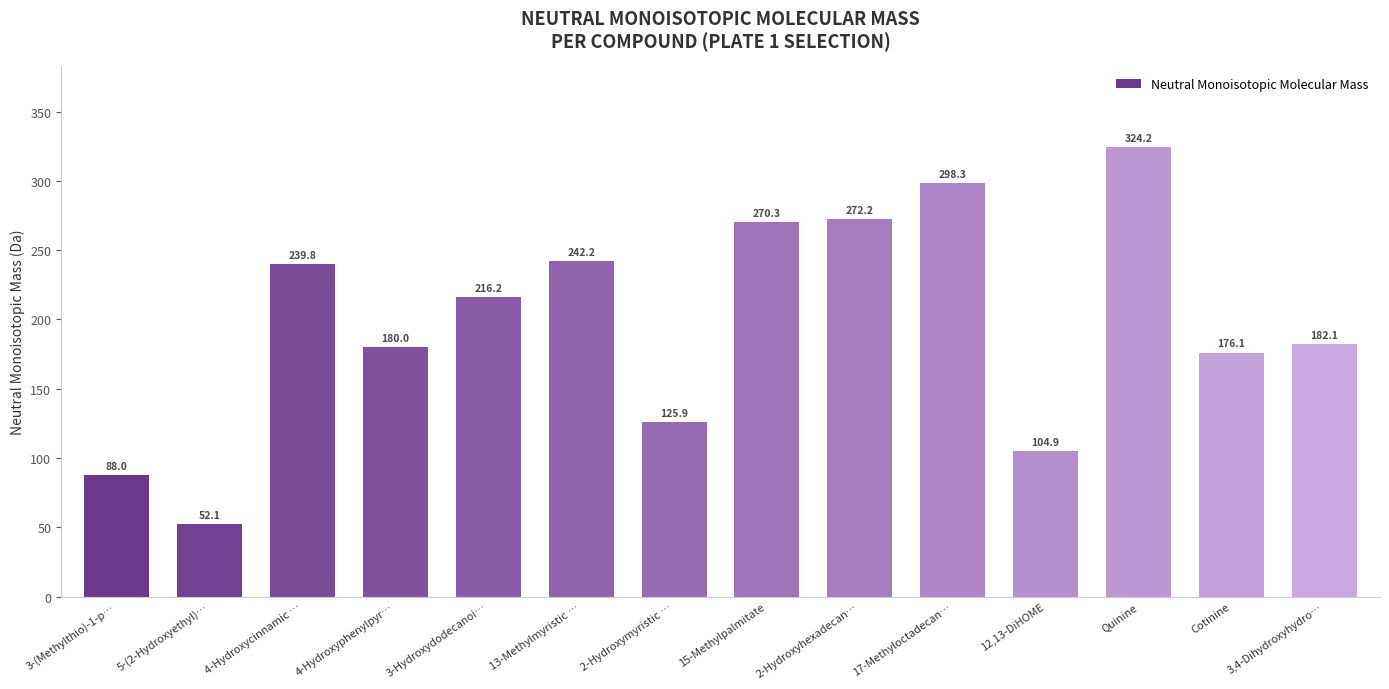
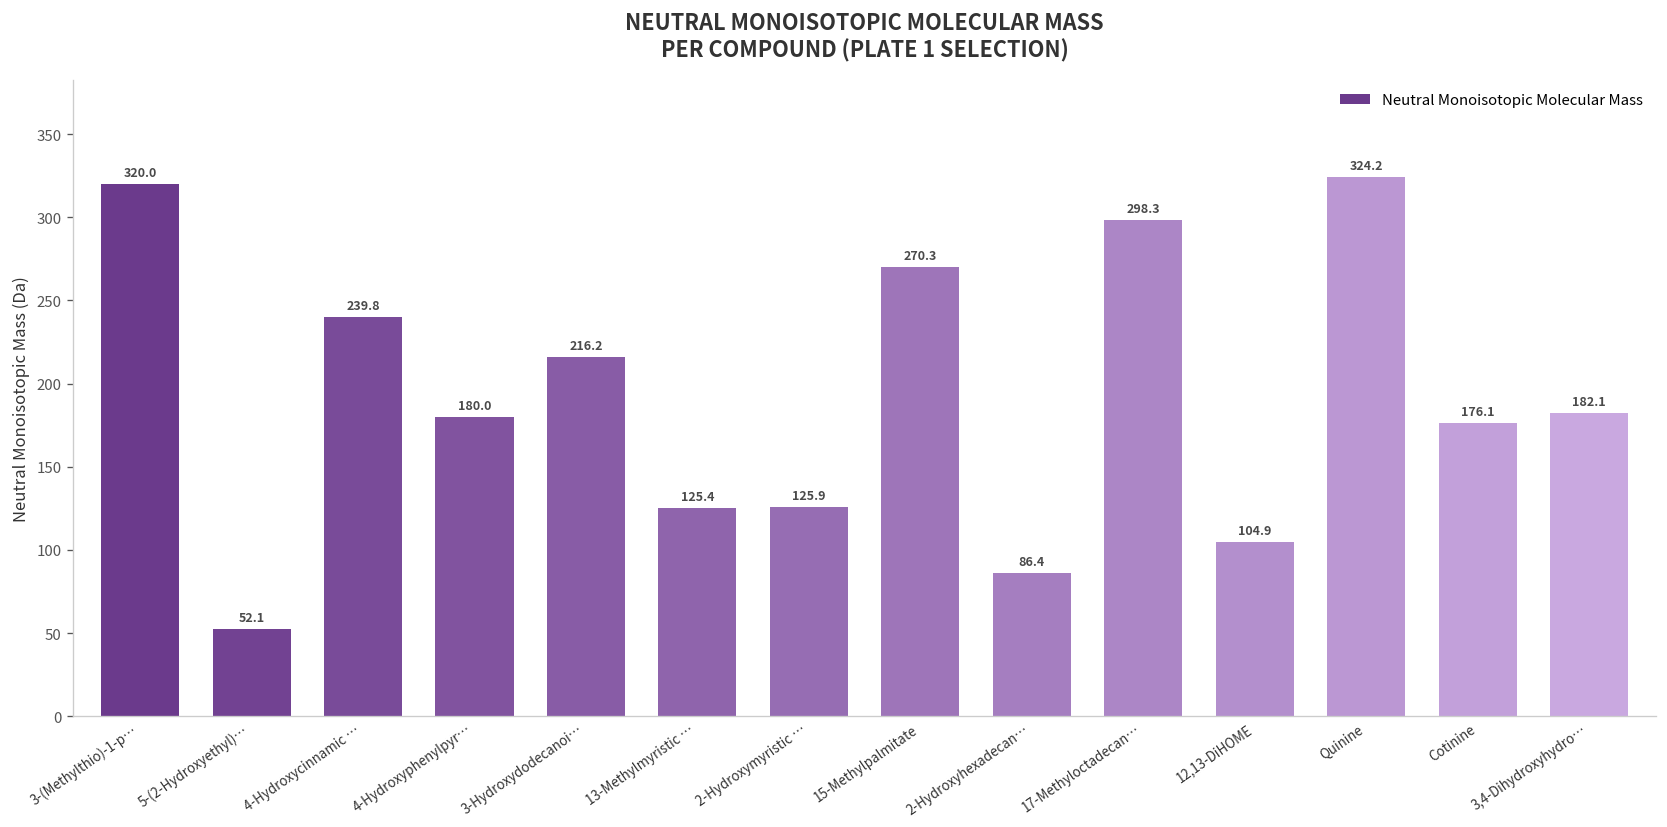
  {
-   "3-(Methylthio)-1-p…": 88.0,
+   "3-(Methylthio)-1-p…": 320.0,
    "5-(2-Hydroxyethyl)…": 52.1,
    "4-Hydroxycinnamic …": 239.8,
    "4-Hydroxyphenylpyr…": 180.0,
    "3-Hydroxydodecanoi…": 216.2,
-   "13-Methylmyristic …": 242.2,
+   "13-Methylmyristic …": 125.4,
    "2-Hydroxymyristic …": 125.9,
    "15-Methylpalmitate": 270.3,
-   "2-Hydroxyhexadecan…": 272.2,
+   "2-Hydroxyhexadecan…": 86.4,
    "17-Methyloctadecan…": 298.3,
    "12,13-DiHOME": 104.9,
    "Quinine": 324.2,
    "Cotinine": 176.1,
    "3,4-Dihydroxyhydro…": 182.1
  }
